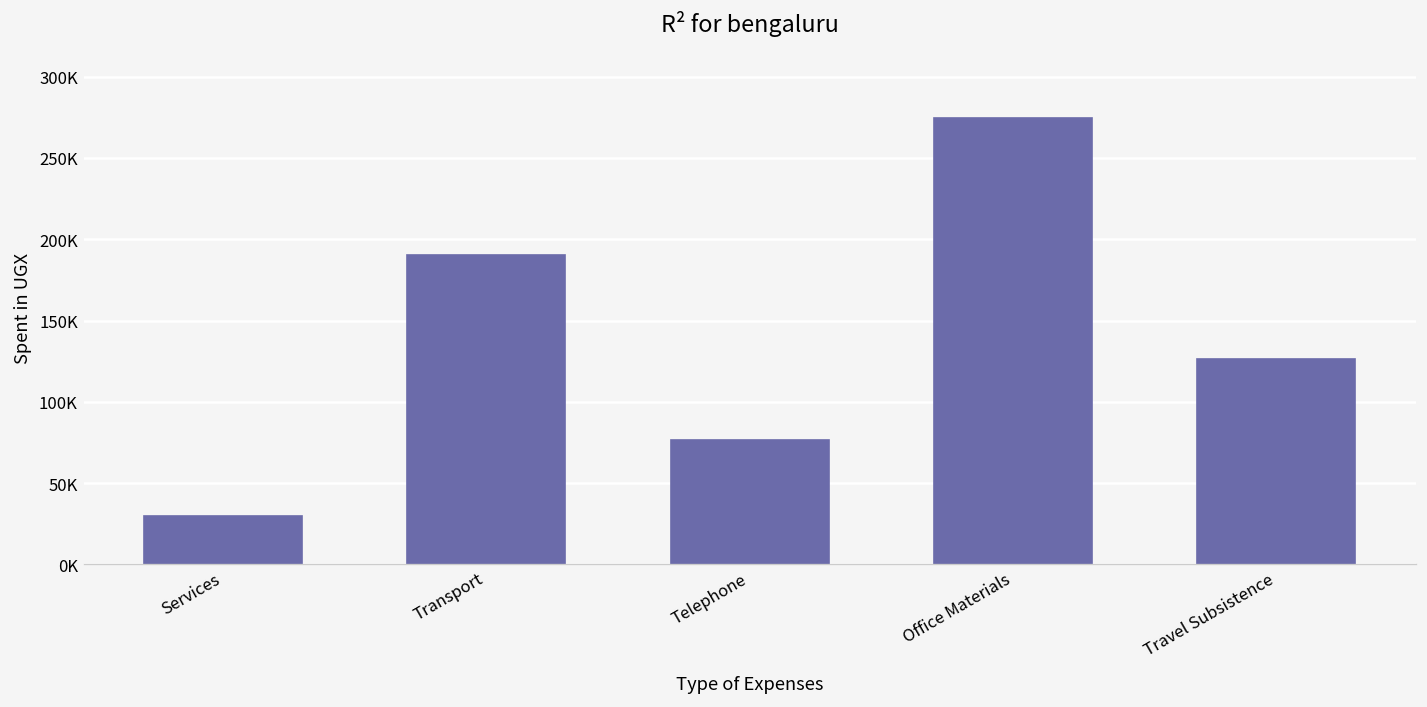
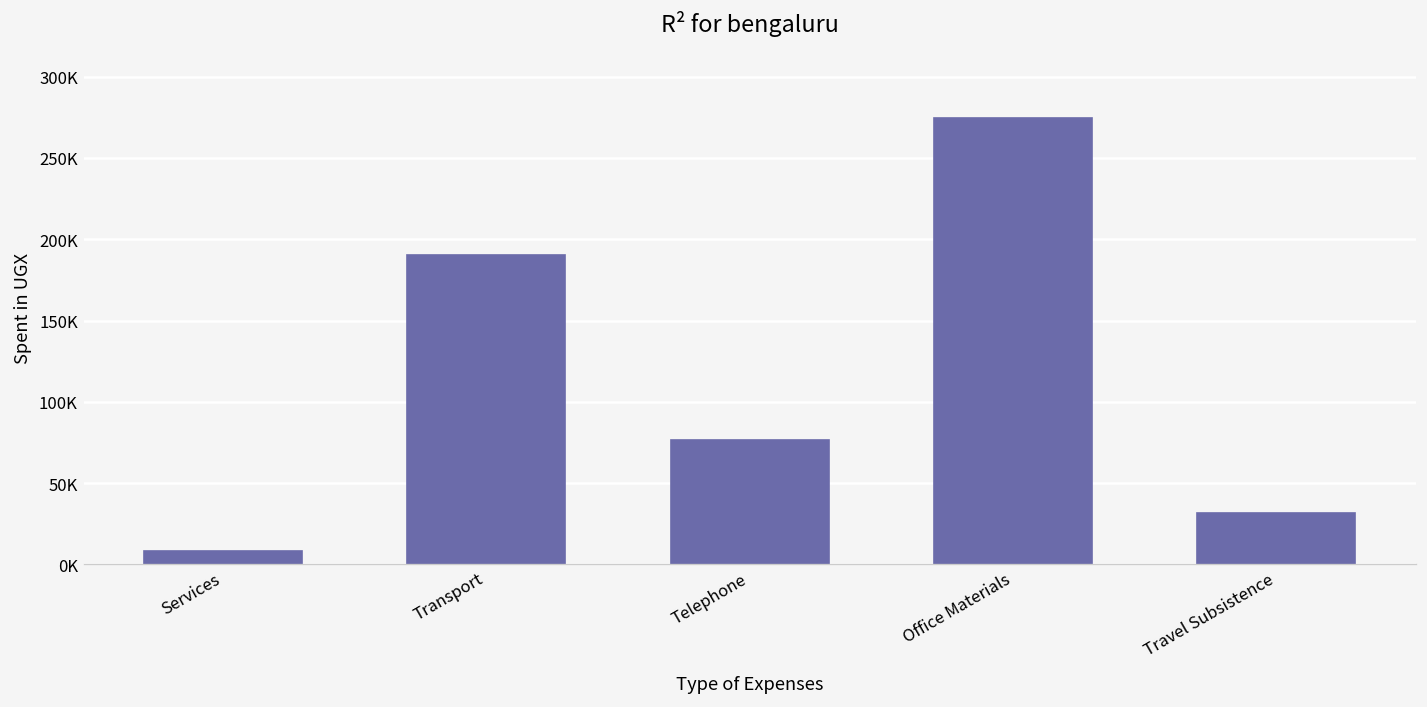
  {
-   "Services": 30000,
+   "Services": 8000,
    "Transport": 190000,
    "Telephone": 77000,
    "Office Materials": 274000,
-   "Travel Subsistence": 127000
+   "Travel Subsistence": 31000
  }
